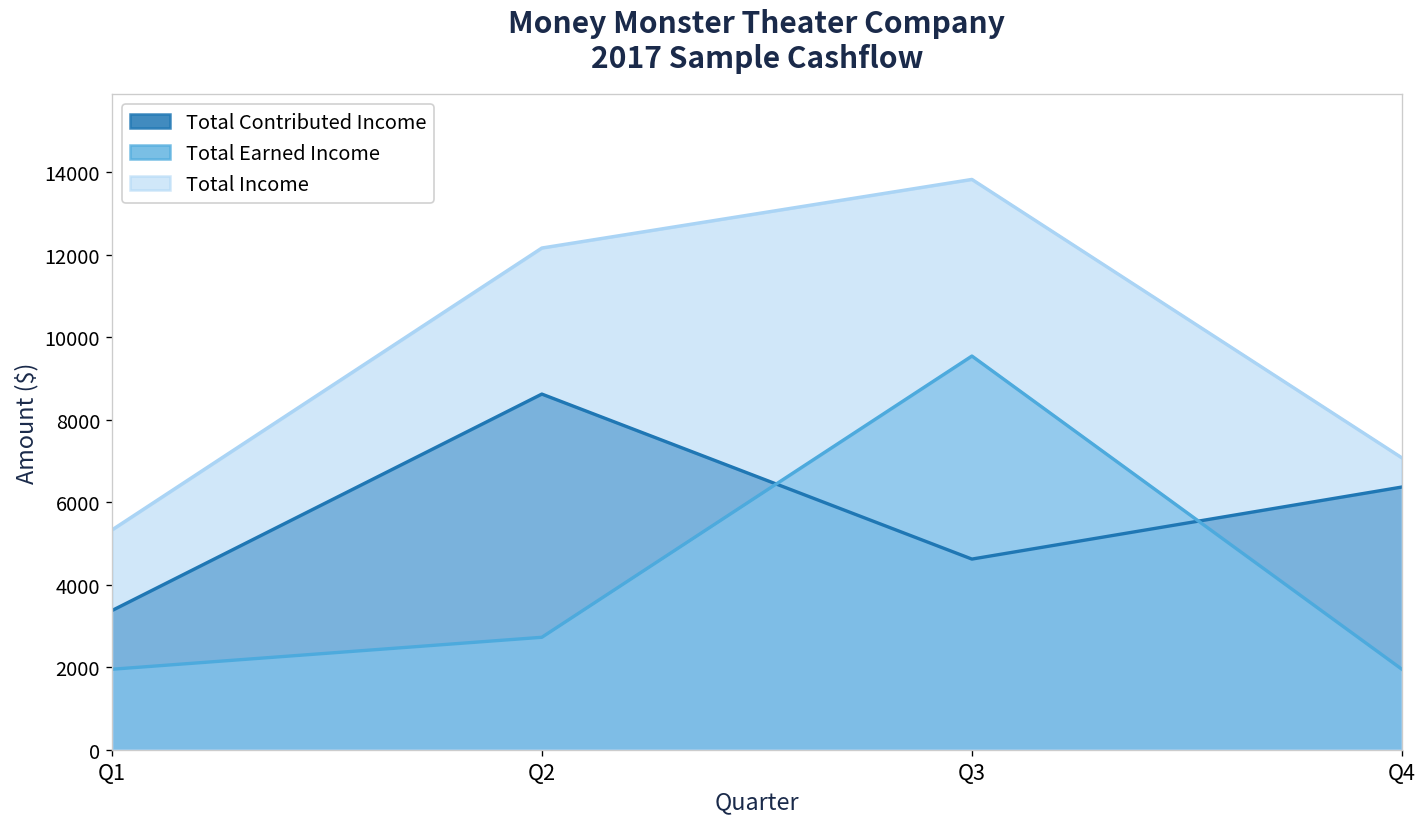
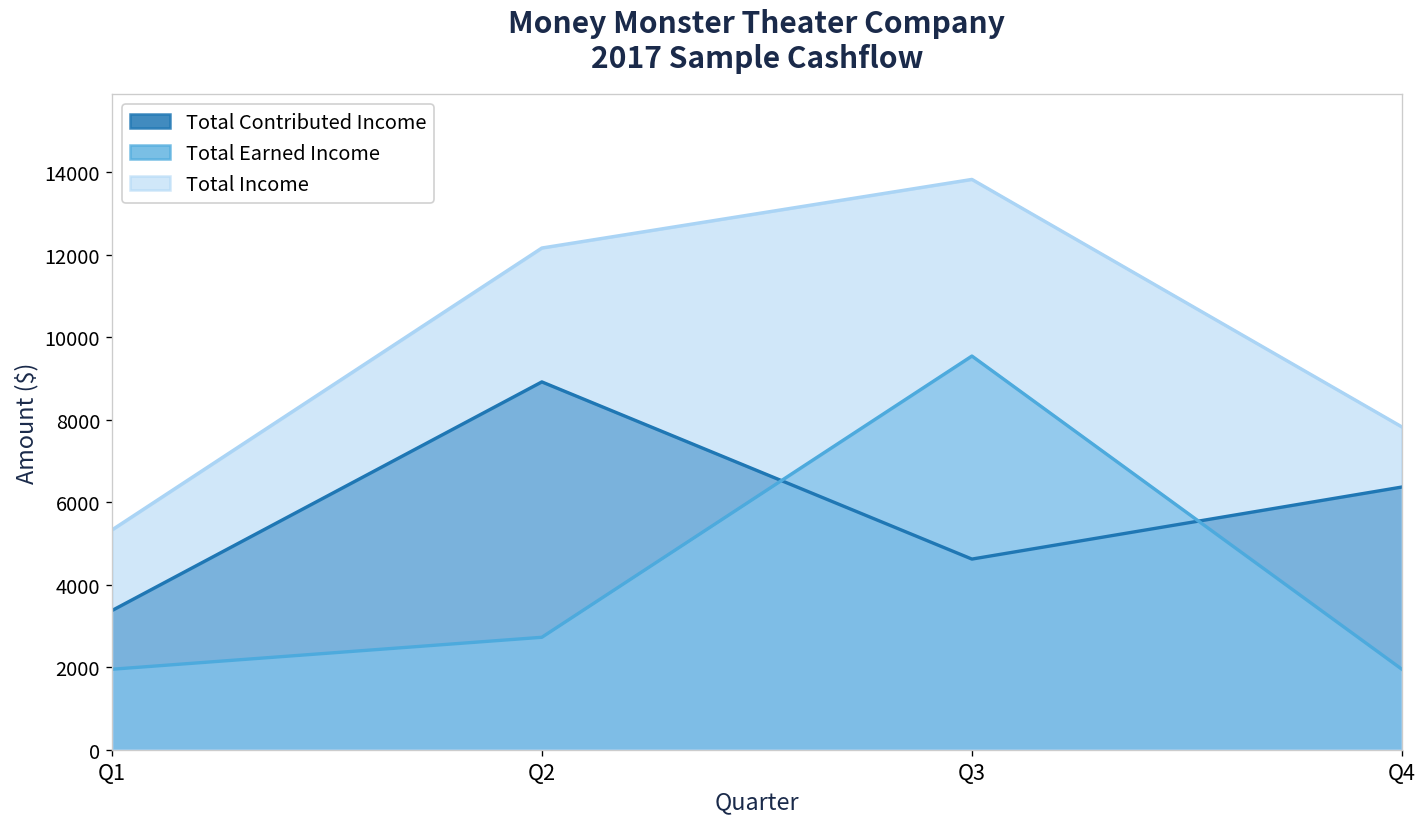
  {
    "Total Contributed Income": {
      "Q1": 3400,
-     "Q2": 8600,
+     "Q2": 8900,
      "Q3": 4600,
      "Q4": 6400
    },
    "Total Earned Income": {
      "Q1": 2000,
      "Q2": 2700,
      "Q3": 9500,
      "Q4": 2000
    },
    "Total Income": {
      "Q1": 5300,
      "Q2": 12200,
      "Q3": 13800,
-     "Q4": 7100
+     "Q4": 7800
    }
  }
